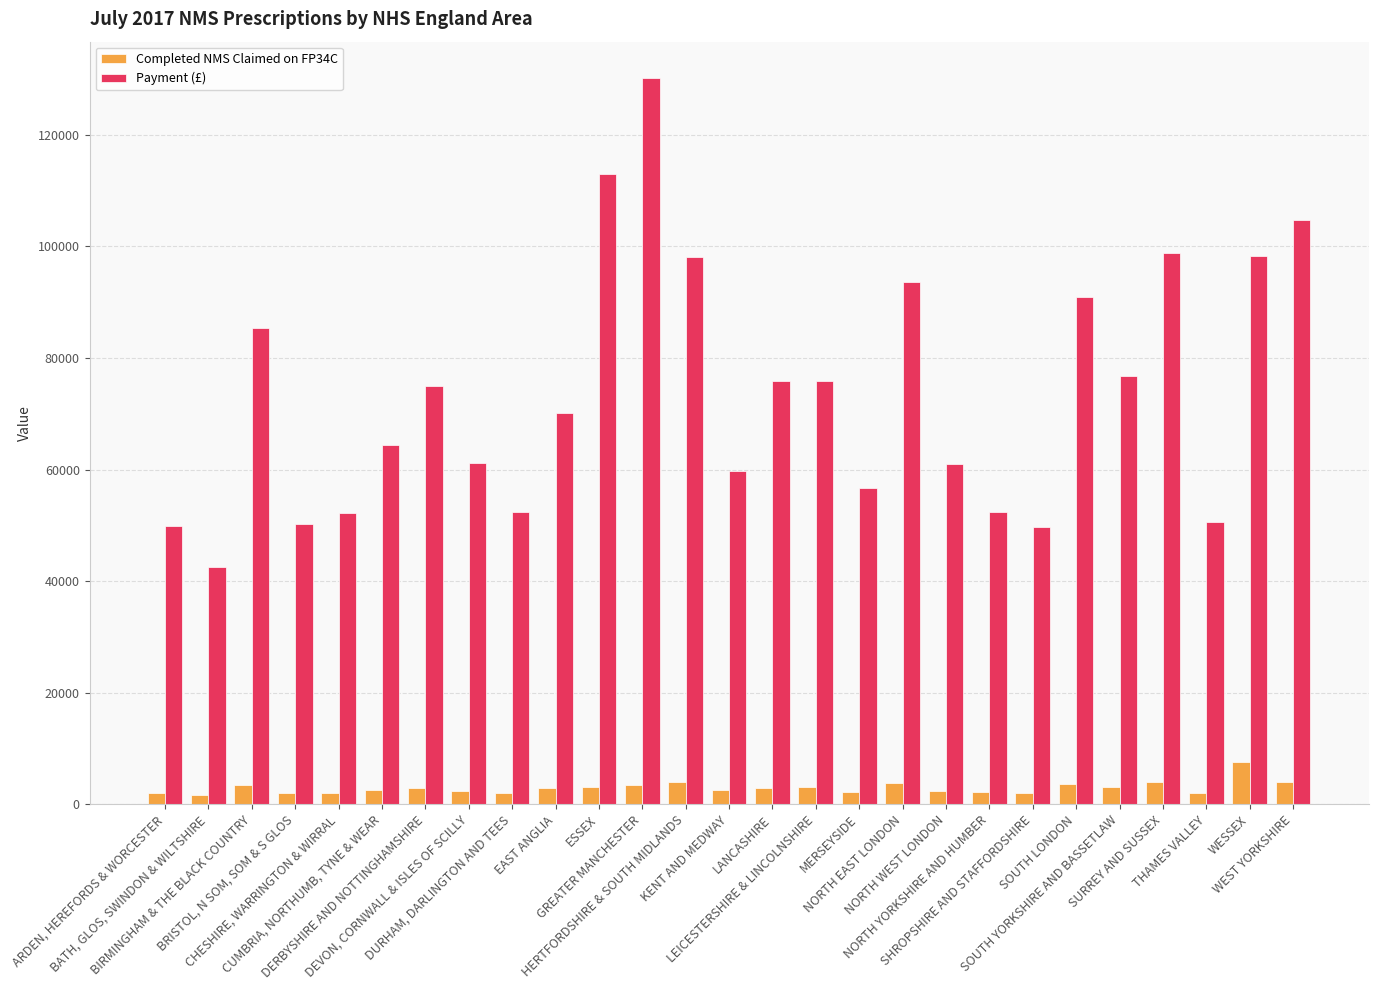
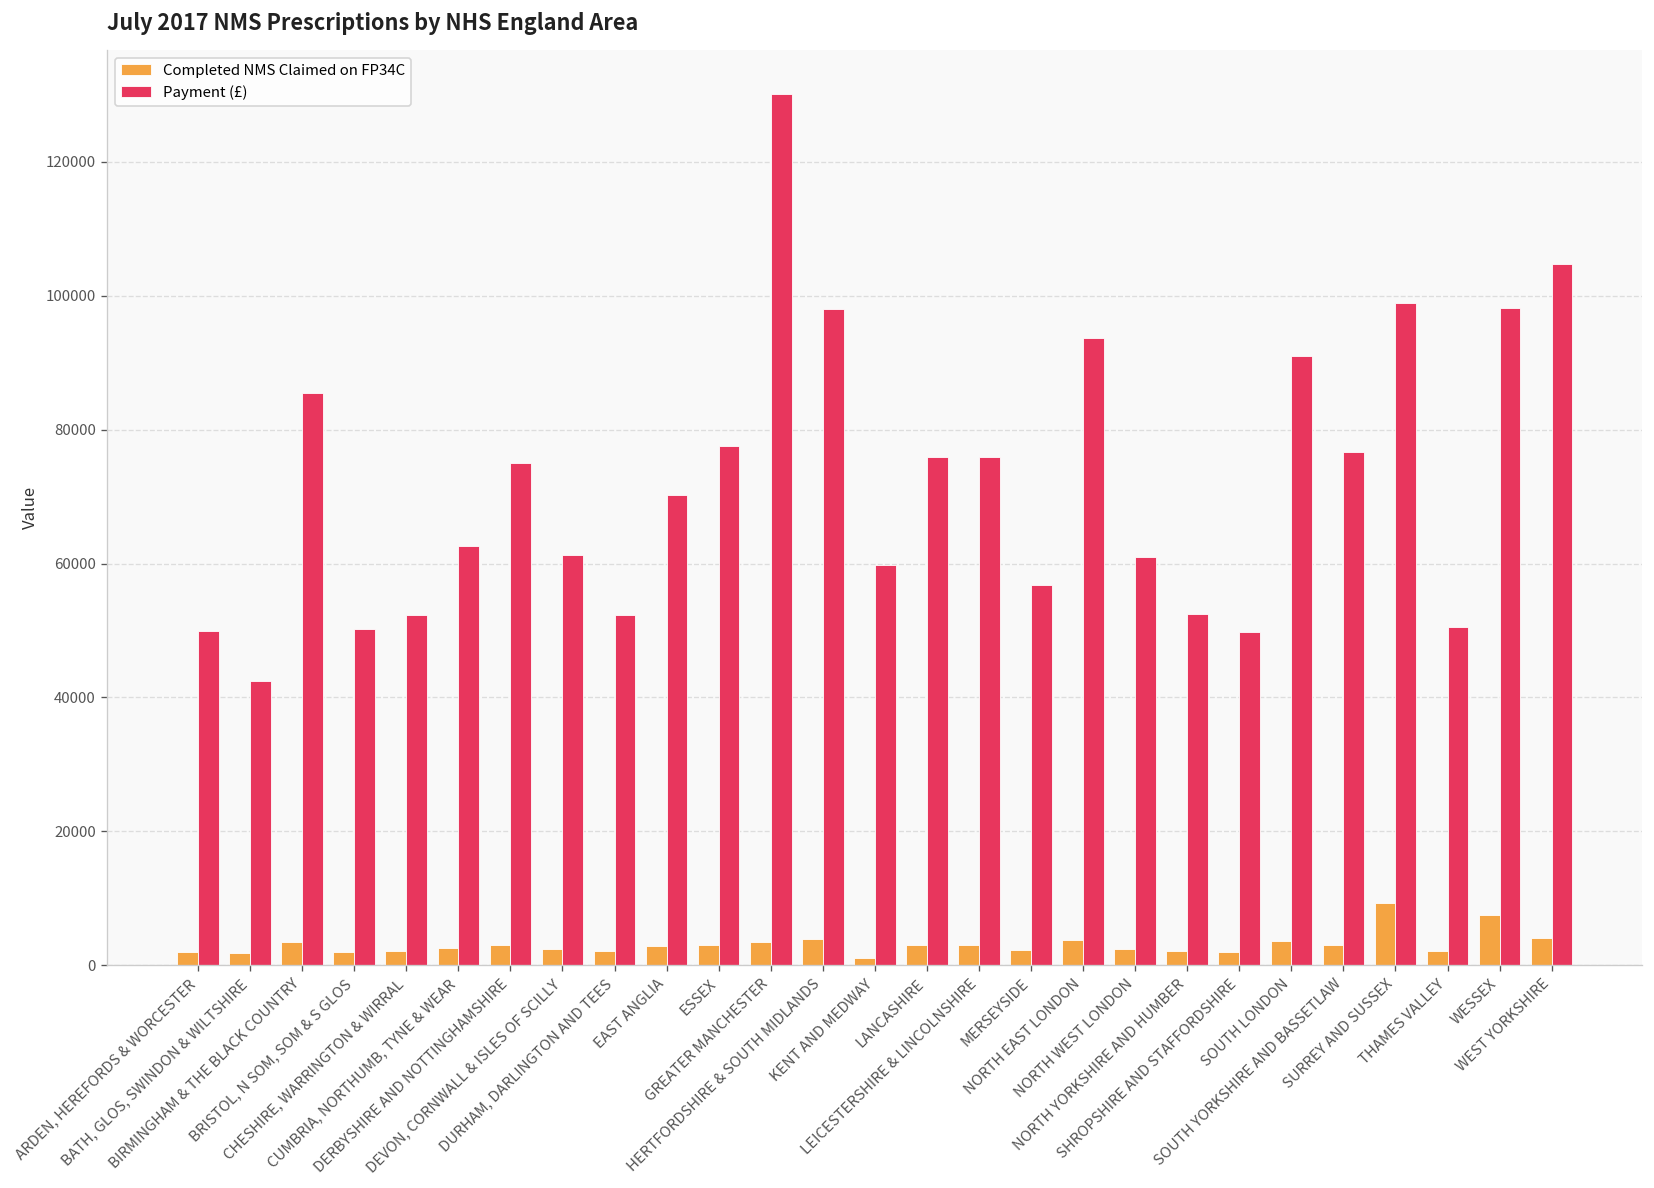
  {
    "Completed NMS Claimed on FP34C": {
      "ARDEN, HEREFORDS & WORCESTER": 2000,
      "BATH, GLOS, SWINDON & WILTSHIRE": 2000,
      "BIRMINGHAM & THE BLACK COUNTRY": 3000,
      "BRISTOL, N SOM, SOM & S GLOS": 2000,
      "CHESHIRE, WARRINGTON & WIRRAL": 2000,
      "CUMBRIA, NORTHUMB, TYNE & WEAR": 3000,
      "DERBYSHIRE AND NOTTINGHAMSHIRE": 3000,
      "DEVON, CORNWALL & ISLES OF SCILLY": 2000,
      "DURHAM, DARLINGTON AND TEES": 2000,
      "EAST ANGLIA": 3000,
      "ESSEX": 3000,
      "GREATER MANCHESTER": 3000,
      "HERTFORDSHIRE & SOUTH MIDLANDS": 4000,
-     "KENT AND MEDWAY": 3000,
+     "KENT AND MEDWAY": 1000,
      "LANCASHIRE": 3000,
      "LEICESTERSHIRE & LINCOLNSHIRE": 3000,
      "MERSEYSIDE": 2000,
      "NORTH EAST LONDON": 4000,
      "NORTH WEST LONDON": 2000,
      "NORTH YORKSHIRE AND HUMBER": 2000,
      "SHROPSHIRE AND STAFFORDSHIRE": 2000,
      "SOUTH LONDON": 4000,
      "SOUTH YORKSHIRE AND BASSETLAW": 3000,
-     "SURREY AND SUSSEX": 4000,
+     "SURREY AND SUSSEX": 9000,
      "THAMES VALLEY": 2000,
      "WESSEX": 8000,
      "WEST YORKSHIRE": 4000
    },
    "Payment (£)": {
      "ARDEN, HEREFORDS & WORCESTER": 50000,
      "BATH, GLOS, SWINDON & WILTSHIRE": 42000,
      "BIRMINGHAM & THE BLACK COUNTRY": 85000,
      "BRISTOL, N SOM, SOM & S GLOS": 50000,
      "CHESHIRE, WARRINGTON & WIRRAL": 52000,
-     "CUMBRIA, NORTHUMB, TYNE & WEAR": 64000,
+     "CUMBRIA, NORTHUMB, TYNE & WEAR": 63000,
      "DERBYSHIRE AND NOTTINGHAMSHIRE": 75000,
      "DEVON, CORNWALL & ISLES OF SCILLY": 61000,
      "DURHAM, DARLINGTON AND TEES": 52000,
      "EAST ANGLIA": 70000,
-     "ESSEX": 113000,
+     "ESSEX": 78000,
      "GREATER MANCHESTER": 130000,
      "HERTFORDSHIRE & SOUTH MIDLANDS": 98000,
      "KENT AND MEDWAY": 60000,
      "LANCASHIRE": 76000,
      "LEICESTERSHIRE & LINCOLNSHIRE": 76000,
      "MERSEYSIDE": 57000,
      "NORTH EAST LONDON": 94000,
      "NORTH WEST LONDON": 61000,
      "NORTH YORKSHIRE AND HUMBER": 52000,
      "SHROPSHIRE AND STAFFORDSHIRE": 50000,
      "SOUTH LONDON": 91000,
      "SOUTH YORKSHIRE AND BASSETLAW": 77000,
      "SURREY AND SUSSEX": 99000,
      "THAMES VALLEY": 51000,
      "WESSEX": 98000,
      "WEST YORKSHIRE": 105000
    }
  }
